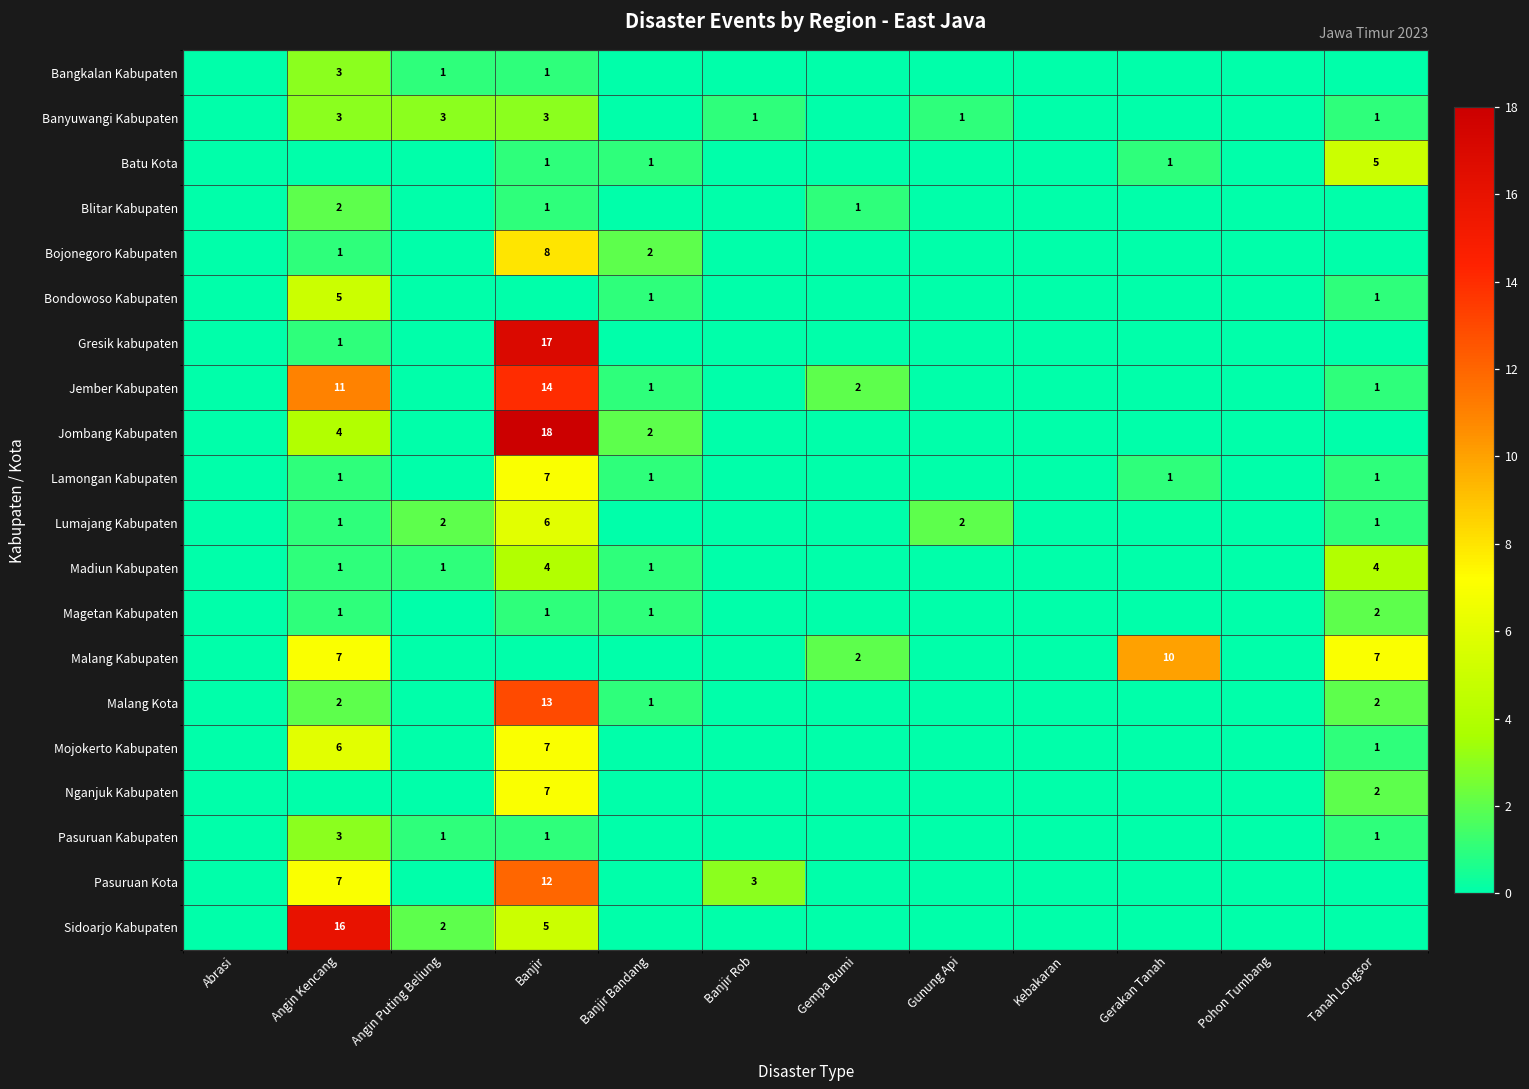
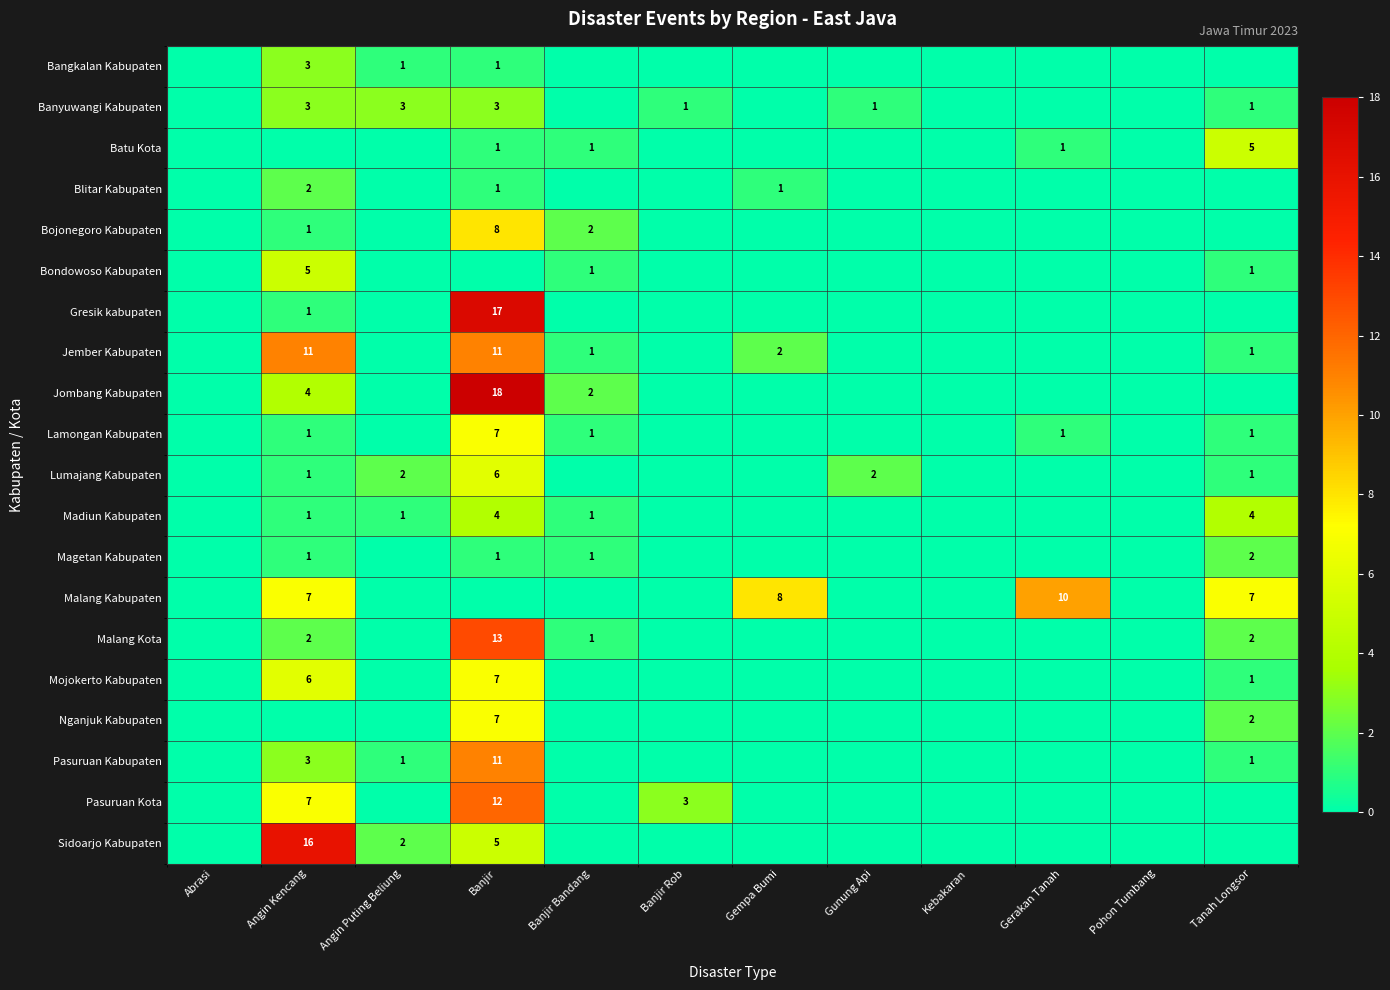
  {
    "Bangkalan Kabupaten": {
      "Angin Kencang": 3,
      "Angin Puting Beliung": 1,
      "Banjir": 1
    },
    "Banyuwangi Kabupaten": {
      "Angin Kencang": 3,
      "Angin Puting Beliung": 3,
      "Banjir": 3,
      "Banjir Rob": 1,
      "Gunung Api": 1,
      "Tanah Longsor": 1
    },
    "Batu Kota": {
      "Banjir": 1,
      "Banjir Bandang": 1,
      "Gerakan Tanah": 1,
      "Tanah Longsor": 5
    },
    "Blitar Kabupaten": {
      "Angin Kencang": 2,
      "Banjir": 1,
      "Gempa Bumi": 1
    },
    "Bojonegoro Kabupaten": {
      "Angin Kencang": 1,
      "Banjir": 8,
      "Banjir Bandang": 2
    },
    "Bondowoso Kabupaten": {
      "Angin Kencang": 5,
      "Banjir Bandang": 1,
      "Tanah Longsor": 1
    },
    "Gresik kabupaten": {
      "Angin Kencang": 1,
      "Banjir": 17
    },
    "Jember Kabupaten": {
      "Angin Kencang": 11,
-     "Banjir": 14,
+     "Banjir": 11,
      "Banjir Bandang": 1,
      "Gempa Bumi": 2,
      "Tanah Longsor": 1
    },
    "Jombang Kabupaten": {
      "Angin Kencang": 4,
      "Banjir": 18,
      "Banjir Bandang": 2
    },
    "Lamongan Kabupaten": {
      "Angin Kencang": 1,
      "Banjir": 7,
      "Banjir Bandang": 1,
      "Gerakan Tanah": 1,
      "Tanah Longsor": 1
    },
    "Lumajang Kabupaten": {
      "Angin Kencang": 1,
      "Angin Puting Beliung": 2,
      "Banjir": 6,
      "Gunung Api": 2,
      "Tanah Longsor": 1
    },
    "Madiun Kabupaten": {
      "Angin Kencang": 1,
      "Angin Puting Beliung": 1,
      "Banjir": 4,
      "Banjir Bandang": 1,
      "Tanah Longsor": 4
    },
    "Magetan Kabupaten": {
      "Angin Kencang": 1,
      "Banjir": 1,
      "Banjir Bandang": 1,
      "Tanah Longsor": 2
    },
    "Malang Kabupaten": {
      "Angin Kencang": 7,
-     "Gempa Bumi": 2,
+     "Gempa Bumi": 8,
      "Gerakan Tanah": 10,
      "Tanah Longsor": 7
    },
    "Malang Kota": {
      "Angin Kencang": 2,
      "Banjir": 13,
      "Banjir Bandang": 1,
      "Tanah Longsor": 2
    },
    "Mojokerto Kabupaten": {
      "Angin Kencang": 6,
      "Banjir": 7,
      "Tanah Longsor": 1
    },
    "Nganjuk Kabupaten": {
      "Banjir": 7,
      "Tanah Longsor": 2
    },
    "Pasuruan Kabupaten": {
      "Angin Kencang": 3,
      "Angin Puting Beliung": 1,
-     "Banjir": 1,
+     "Banjir": 11,
      "Tanah Longsor": 1
    },
    "Pasuruan Kota": {
      "Angin Kencang": 7,
      "Banjir": 12,
      "Banjir Rob": 3
    },
    "Sidoarjo Kabupaten": {
      "Angin Kencang": 16,
      "Angin Puting Beliung": 2,
      "Banjir": 5
    }
  }
